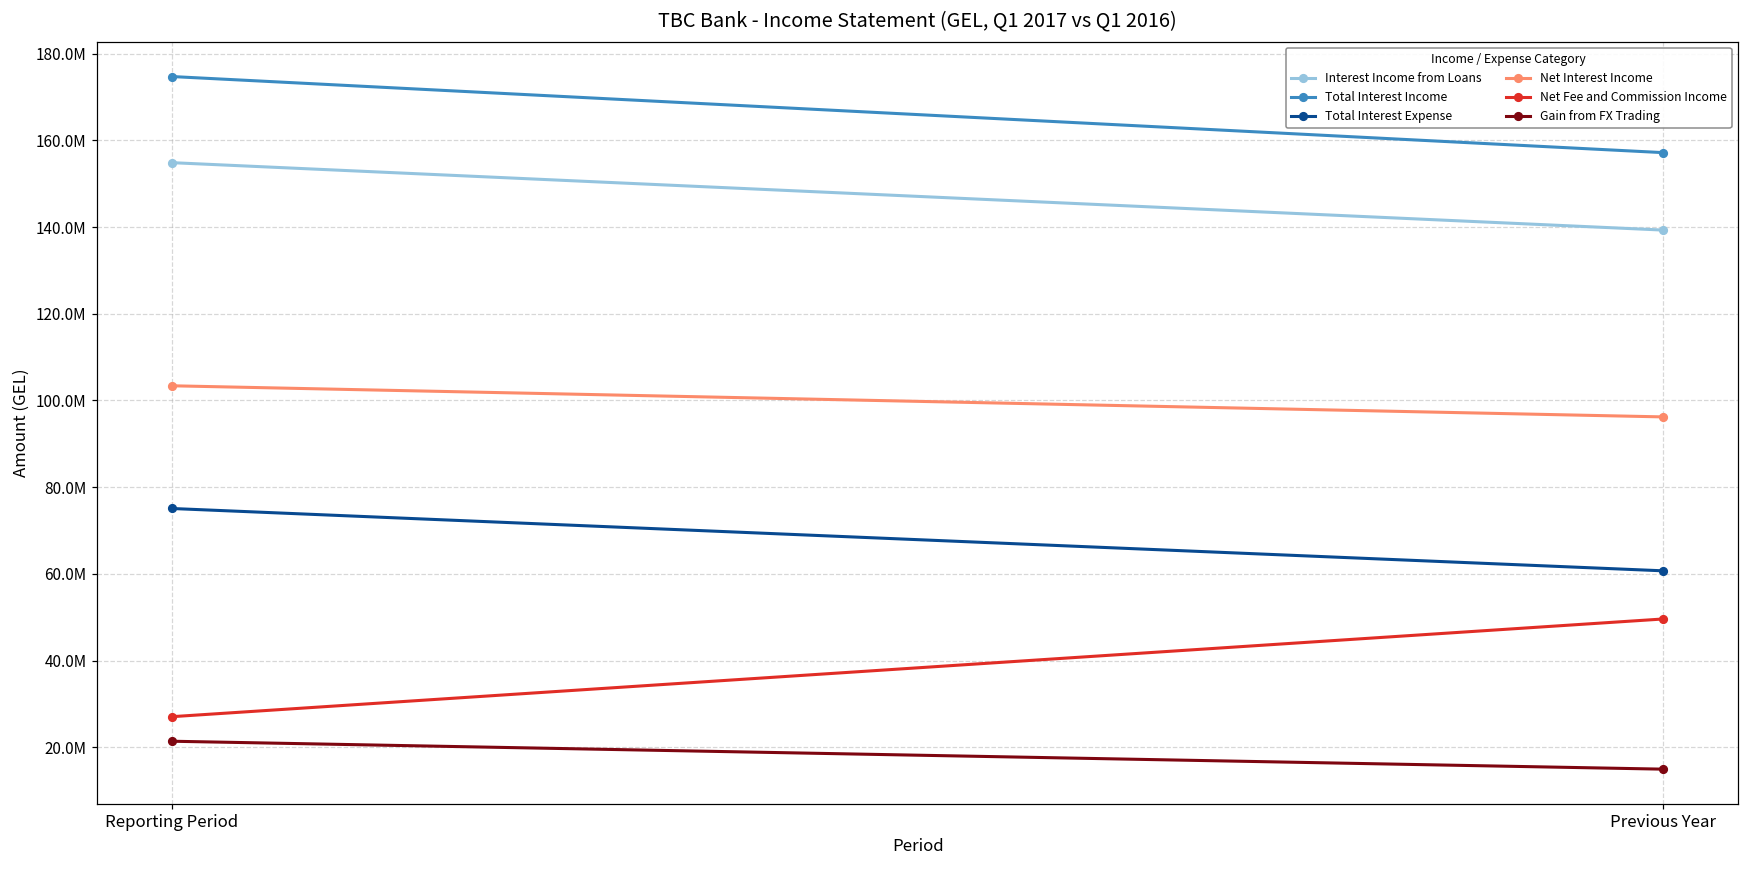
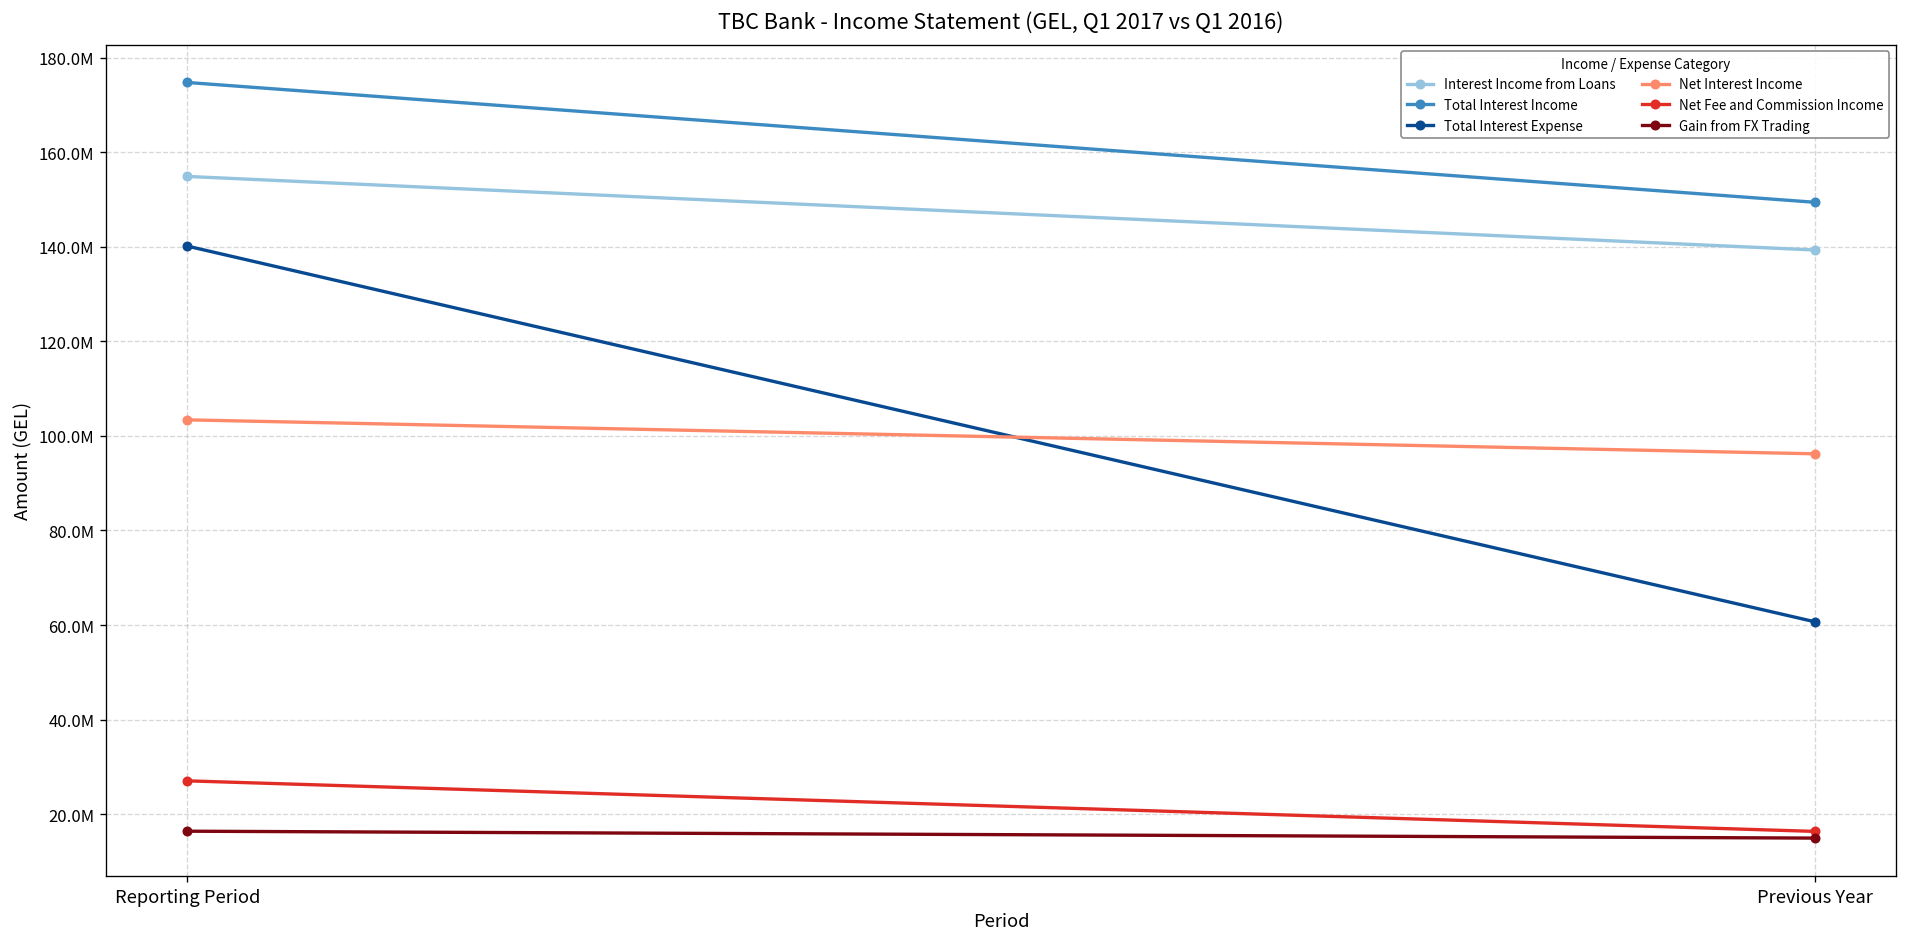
  {
    "Interest Income from Loans": {
      "Reporting Period": 155000000,
      "Previous Year": 139000000
    },
    "Total Interest Income": {
      "Reporting Period": 175000000,
-     "Previous Year": 157000000
+     "Previous Year": 149000000
    },
    "Total Interest Expense": {
-     "Reporting Period": 75000000,
+     "Reporting Period": 140000000,
      "Previous Year": 61000000
    },
    "Net Interest Income": {
      "Reporting Period": 103000000,
      "Previous Year": 96000000
    },
    "Net Fee and Commission Income": {
      "Reporting Period": 27000000,
-     "Previous Year": 50000000
+     "Previous Year": 16000000
    },
    "Gain from FX Trading": {
-     "Reporting Period": 21000000,
+     "Reporting Period": 16000000,
      "Previous Year": 15000000
    }
  }
